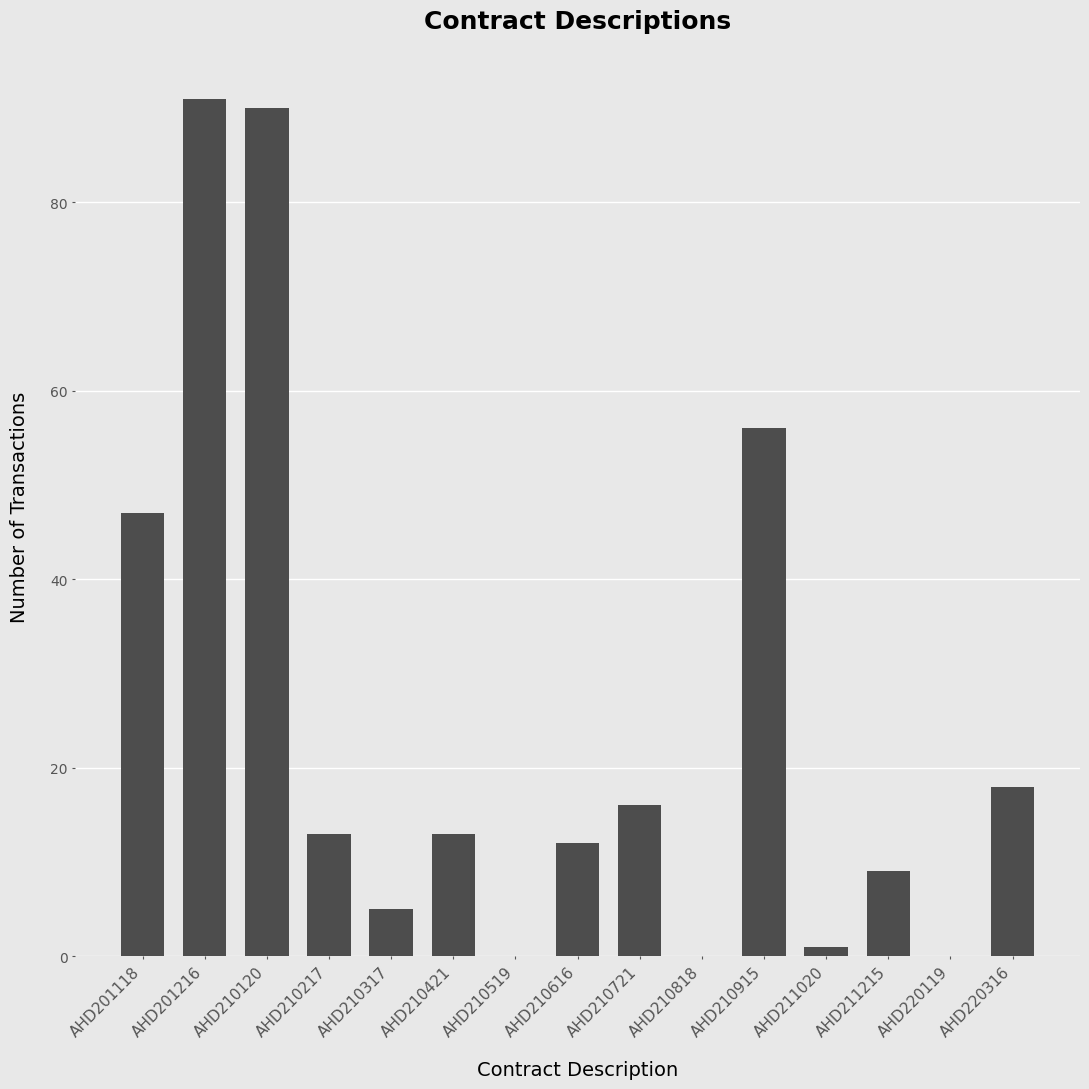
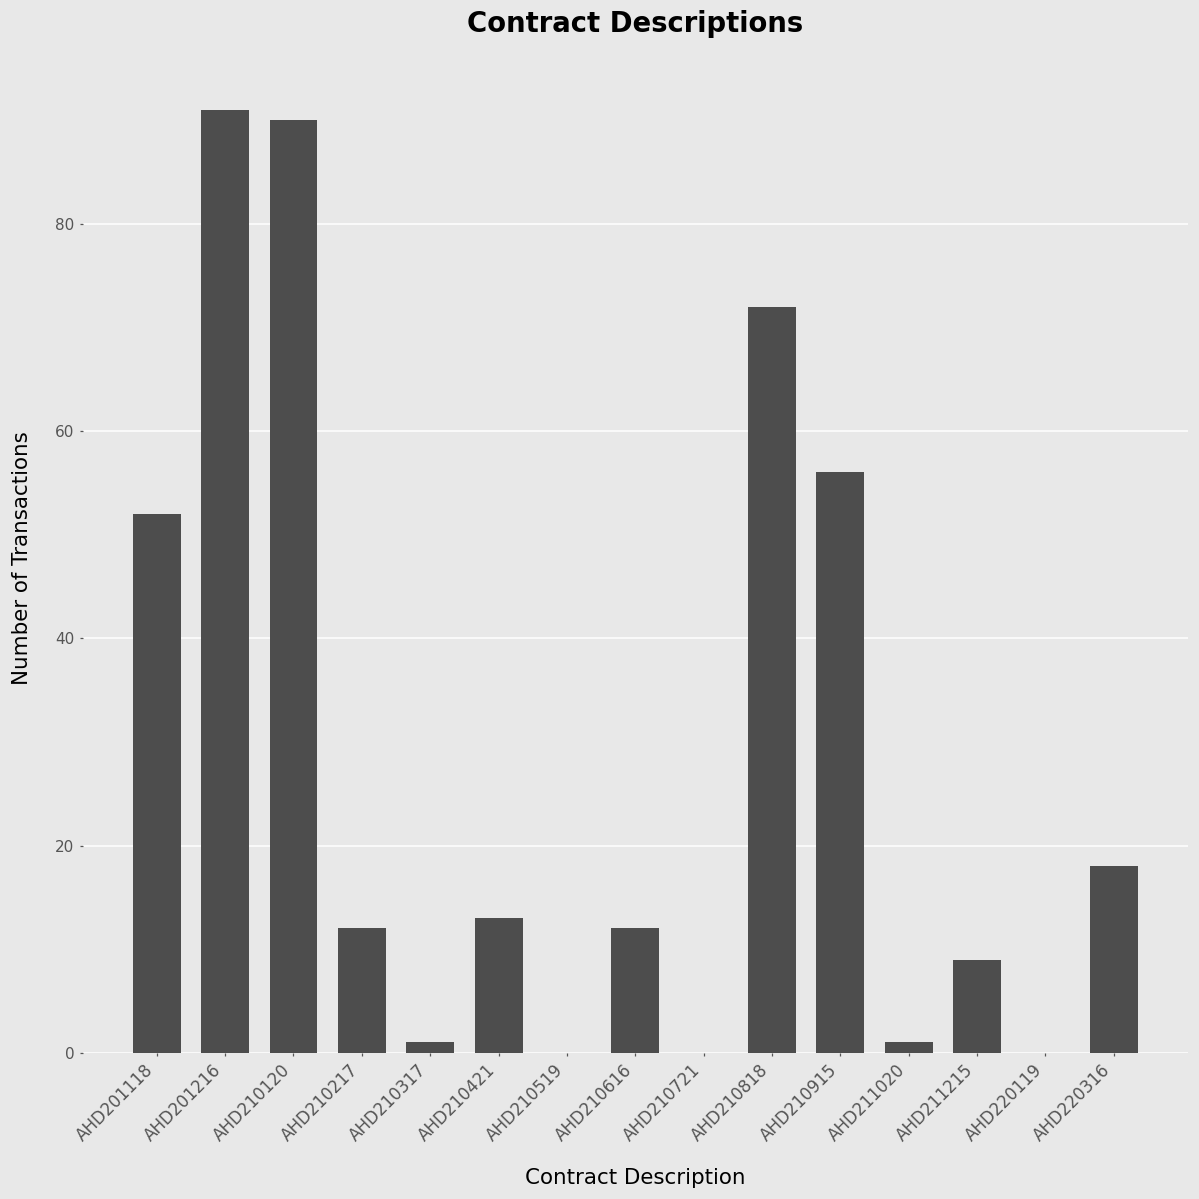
  {
-   "AHD201118": 47,
+   "AHD201118": 52,
    "AHD201216": 91,
    "AHD210120": 90,
-   "AHD210217": 13,
-   "AHD210317": 5,
+   "AHD210217": 12,
+   "AHD210317": 1,
    "AHD210421": 13,
    "AHD210519": 0,
    "AHD210616": 12,
-   "AHD210721": 16,
-   "AHD210818": 0,
+   "AHD210721": 0,
+   "AHD210818": 72,
    "AHD210915": 56,
    "AHD211020": 1,
    "AHD211215": 9,
    "AHD220119": 0,
    "AHD220316": 18
  }
